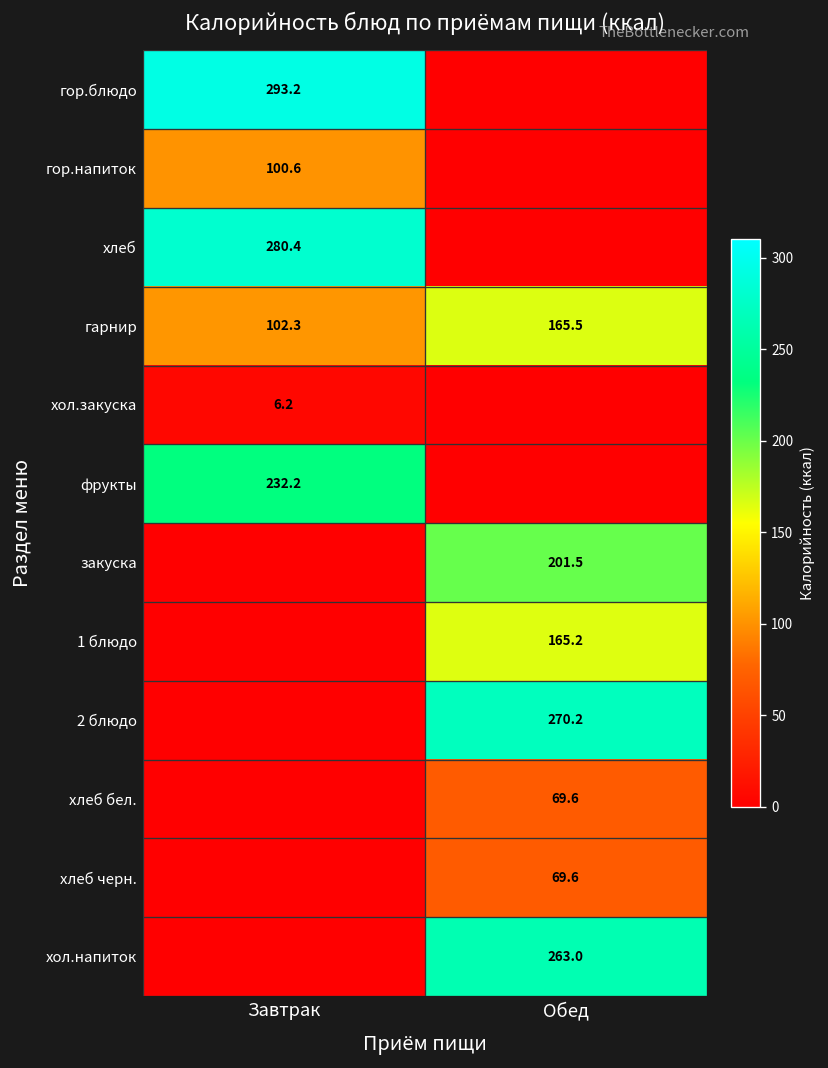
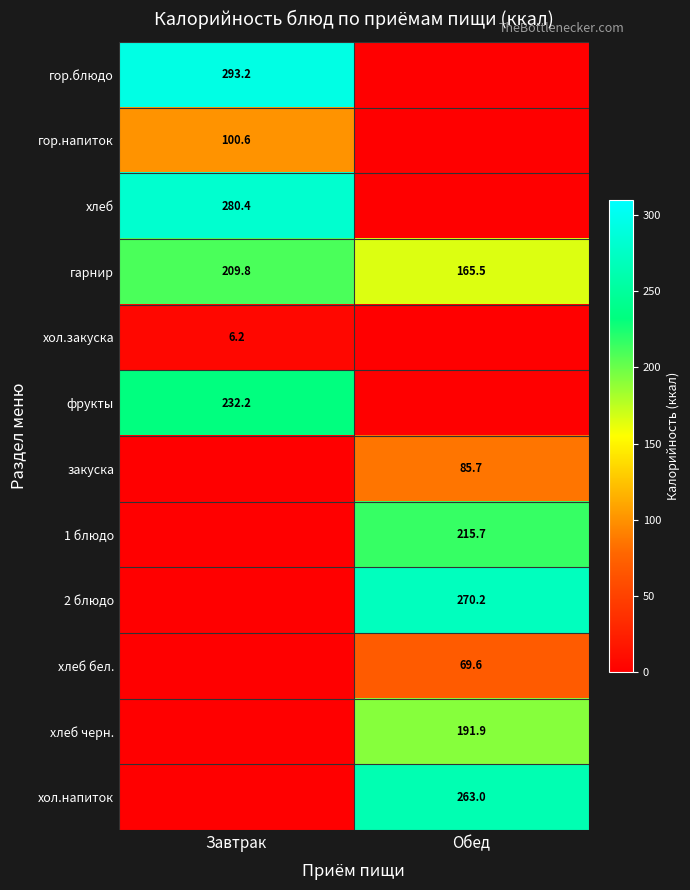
  {
    "гор.блюдо": {
      "Завтрак": 293.2
    },
    "гор.напиток": {
      "Завтрак": 100.6
    },
    "хлеб": {
      "Завтрак": 280.4
    },
    "гарнир": {
-     "Завтрак": 102.3,
+     "Завтрак": 209.8,
      "Обед": 165.5
    },
    "хол.закуска": {
      "Завтрак": 6.2
    },
    "фрукты": {
      "Завтрак": 232.2
    },
    "закуска": {
-     "Обед": 201.5
+     "Обед": 85.7
    },
    "1 блюдо": {
-     "Обед": 165.2
+     "Обед": 215.7
    },
    "2 блюдо": {
      "Обед": 270.2
    },
    "хлеб бел.": {
      "Обед": 69.6
    },
    "хлеб черн.": {
-     "Обед": 69.6
+     "Обед": 191.9
    },
    "хол.напиток": {
      "Обед": 263.0
    }
  }
